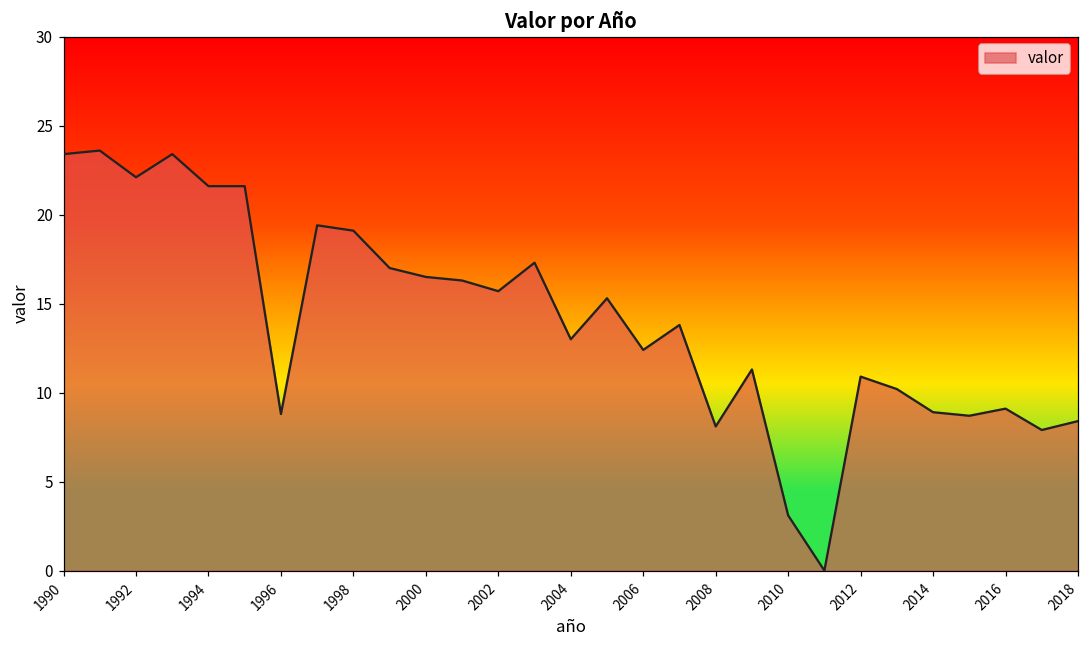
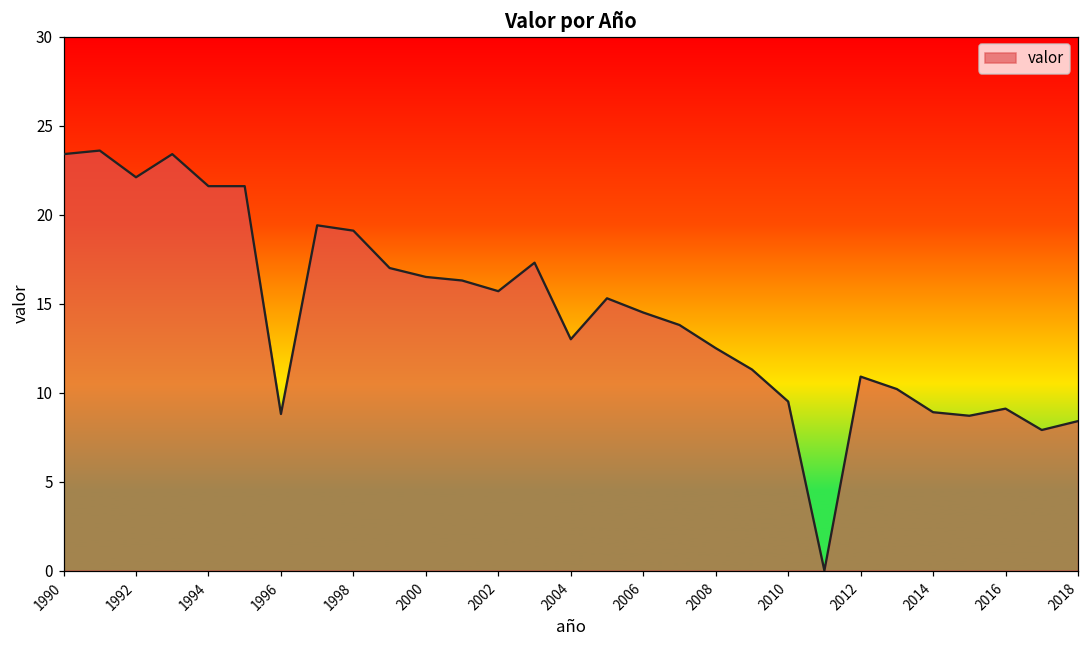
  {
    "1990": 23.4,
    "1992": 22.1,
    "1994": 21.6,
    "1996": 8.8,
    "1998": 19.1,
    "2000": 16.5,
    "2002": 15.7,
    "2004": 13.0,
-   "2006": 12.4,
-   "2008": 8.1,
-   "2010": 3.1,
+   "2006": 14.5,
+   "2008": 12.5,
+   "2010": 9.5,
    "2012": 10.9,
    "2014": 8.9,
    "2016": 9.1,
    "2018": 8.4
  }
